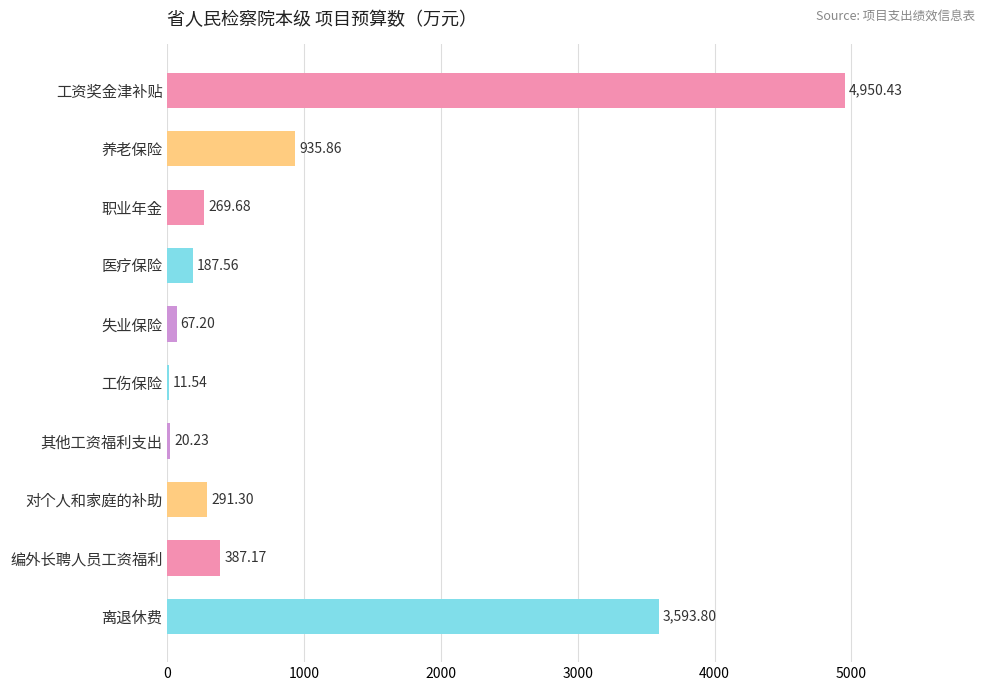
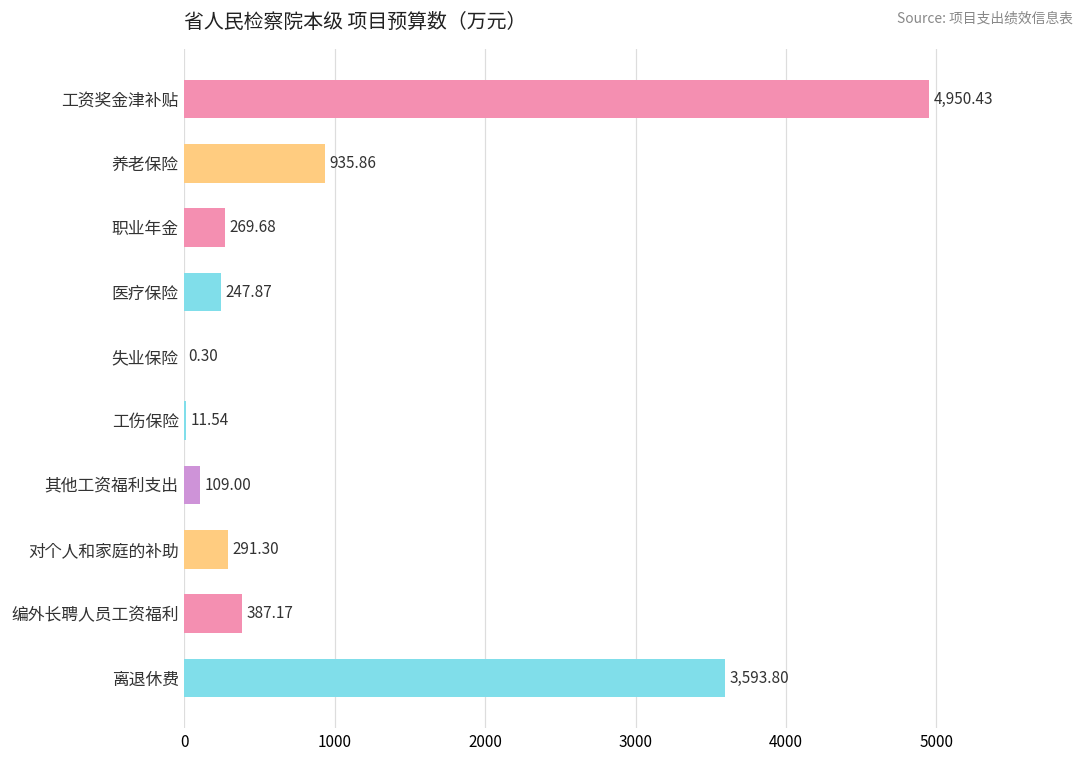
  {
    "工资奖金津补贴": "4,950.43",
    "养老保险": "935.86",
    "职业年金": "269.68",
-   "医疗保险": "187.56",
-   "失业保险": "67.20",
+   "医疗保险": "247.87",
+   "失业保险": "0.30",
    "工伤保险": "11.54",
-   "其他工资福利支出": "20.23",
+   "其他工资福利支出": "109.00",
    "对个人和家庭的补助": "291.30",
    "编外长聘人员工资福利": "387.17",
    "离退休费": "3,593.80"
  }
